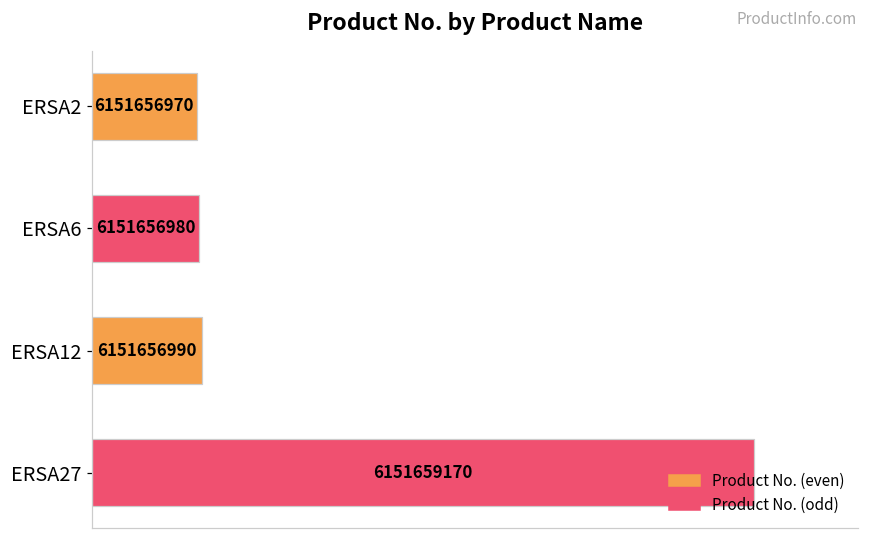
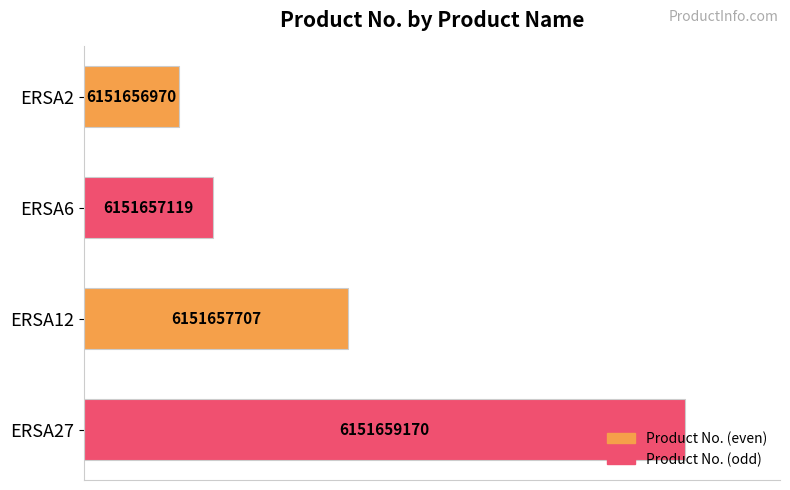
  {
-   "ERSA6": 6151656980,
-   "ERSA12": 6151656990
+   "ERSA6": 6151657119,
+   "ERSA12": 6151657707
  }
